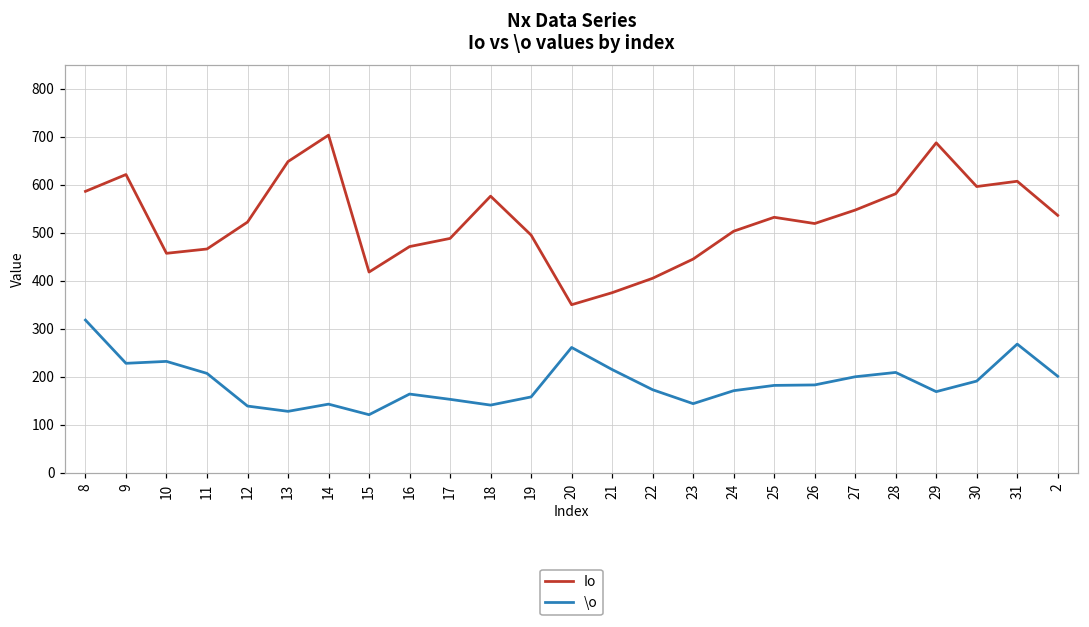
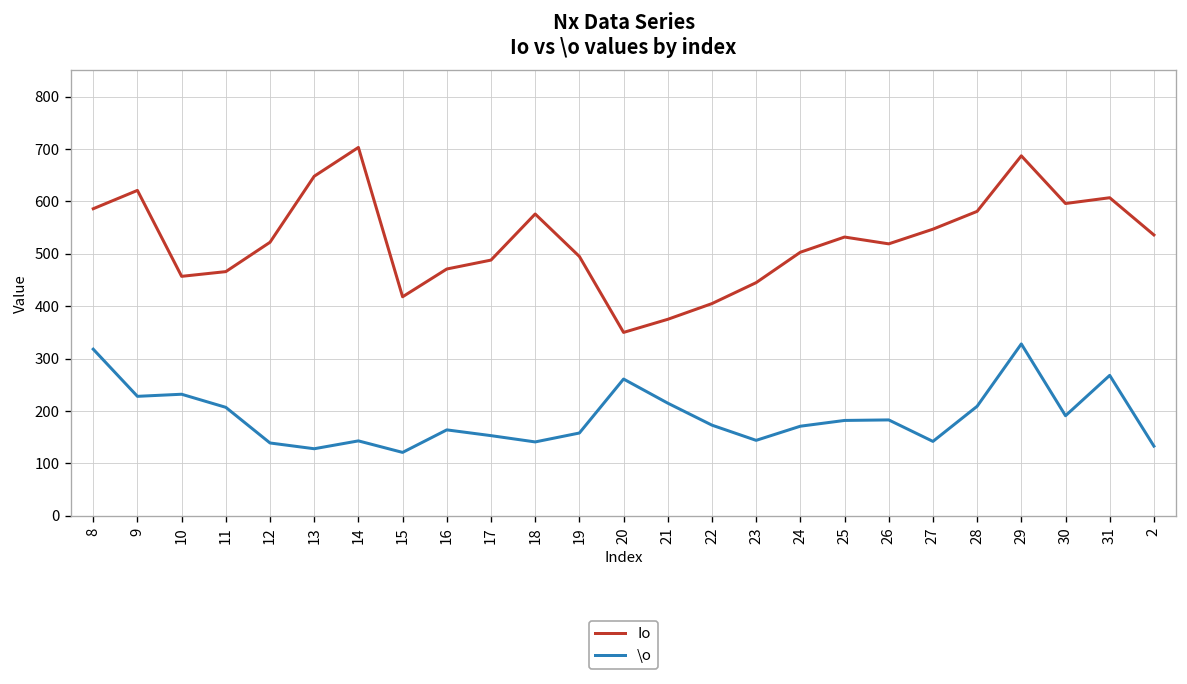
  {
    "Io": {
      "8": 590,
      "9": 620,
      "10": 460,
      "11": 470,
      "12": 520,
      "13": 650,
      "14": 700,
      "15": 420,
      "16": 470,
      "17": 490,
      "18": 580,
      "19": 500,
      "20": 350,
      "21": 380,
      "22": 410,
      "23": 450,
      "24": 500,
      "25": 530,
      "26": 520,
      "27": 550,
      "28": 580,
      "29": 690,
      "30": 600,
      "31": 610,
      "2": 540
    },
    "\\o": {
      "8": 320,
      "9": 230,
      "10": 230,
      "11": 210,
      "12": 140,
      "13": 130,
      "14": 140,
      "15": 120,
      "16": 160,
      "17": 150,
      "18": 140,
      "19": 160,
      "20": 260,
      "21": 220,
      "22": 170,
      "23": 140,
      "24": 170,
      "25": 180,
      "26": 180,
-     "27": 200,
+     "27": 140,
      "28": 210,
-     "29": 170,
+     "29": 330,
      "30": 190,
      "31": 270,
-     "2": 200
+     "2": 130
    }
  }
